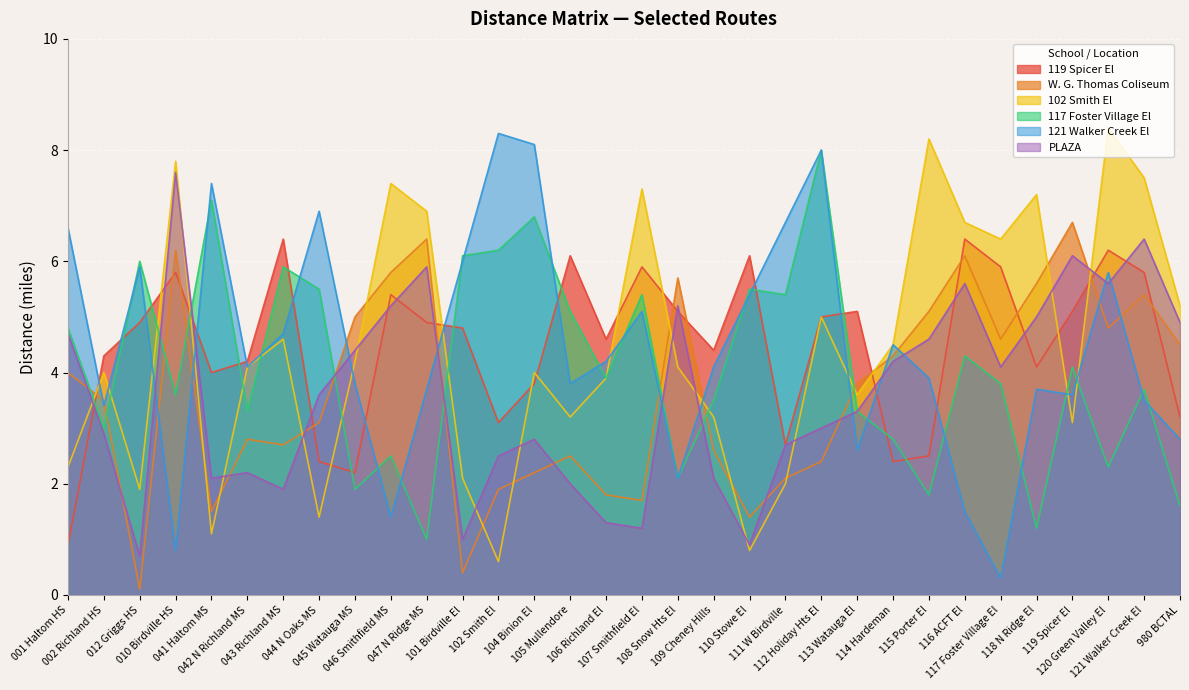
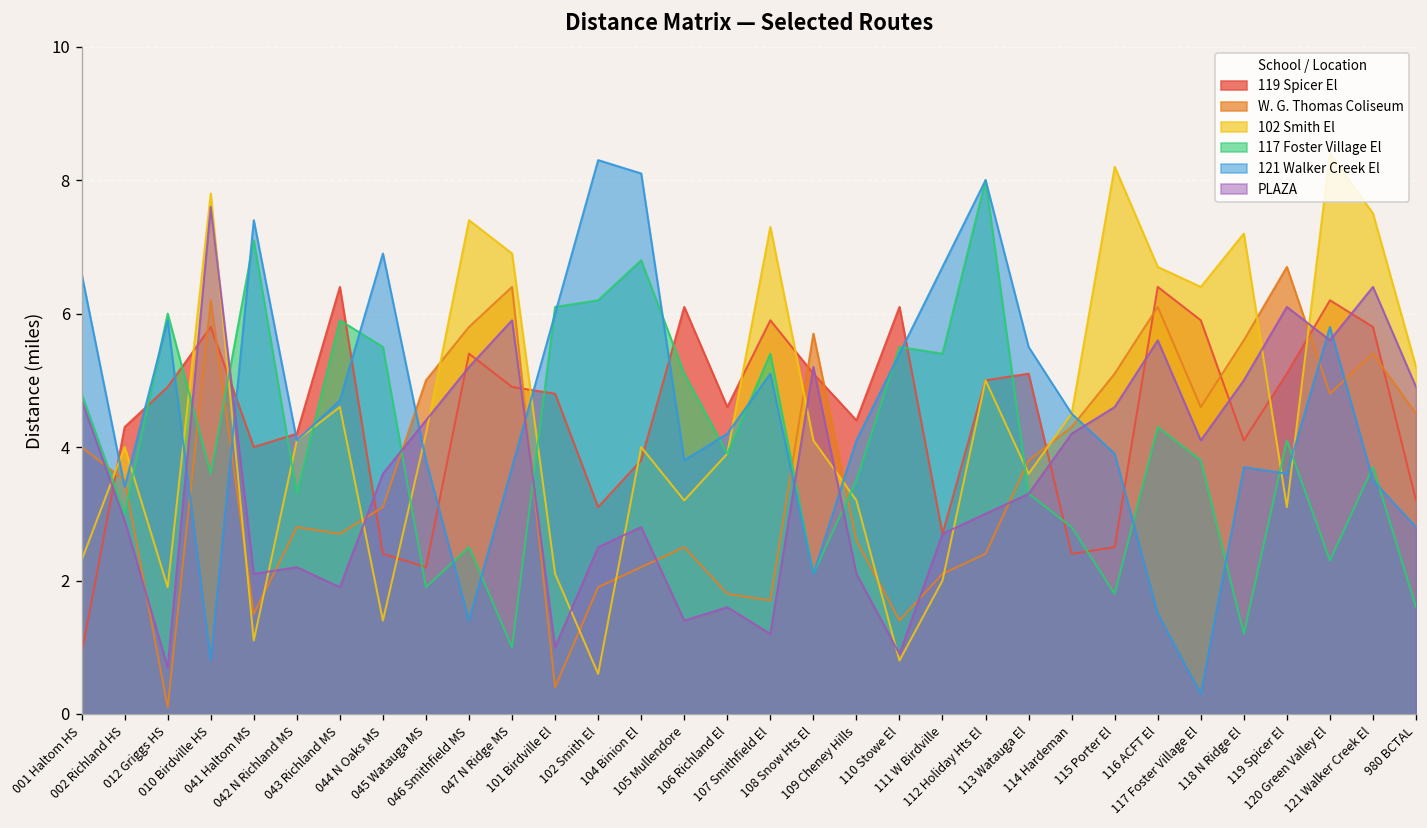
  {
    "102 Smith El": {
      "001 Haltom HS": 2.3,
      "002 Richland HS": 4.0,
      "012 Griggs HS": 1.9,
      "010 Birdville HS": 7.8,
      "041 Haltom MS": 1.1,
      "043 Richland MS": 4.6,
      "044 N Oaks MS": 1.4,
      "045 Watauga MS": 4.2,
      "046 Smithfield MS": 7.4,
      "047 N Ridge MS": 6.9,
      "101 Birdville El": 2.1,
      "102 Smith El": 0.6,
      "104 Binion El": 4.0,
      "105 Mullendore": 3.2,
      "107 Smithfield El": 7.3,
      "108 Snow Hts El": 4.1,
      "109 Cheney Hills": 3.2,
      "110 Stowe El": 0.8,
      "111 W Birdville": 2.0,
      "113 Watauga El": 3.6,
      "115 Porter El": 8.2,
      "116 ACFT El": 6.7,
      "117 Foster Village El": 6.4,
      "118 N Ridge El": 7.2,
      "119 Spicer El": 3.1,
      "121 Walker Creek El": 7.5,
      "980 BCTAL": 5.2
    },
    "117 Foster Village El": {
      "001 Haltom HS": 4.8,
      "002 Richland HS": 3.0,
      "012 Griggs HS": 6.0,
      "010 Birdville HS": 3.6,
      "041 Haltom MS": 7.1,
      "042 N Richland MS": 3.3,
      "043 Richland MS": 5.9,
      "044 N Oaks MS": 5.5,
      "045 Watauga MS": 1.9,
      "046 Smithfield MS": 2.5,
      "047 N Ridge MS": 1.0,
      "101 Birdville El": 6.1,
      "102 Smith El": 6.2,
      "104 Binion El": 6.8,
      "105 Mullendore": 5.1,
      "107 Smithfield El": 5.4,
      "109 Cheney Hills": 3.5,
      "110 Stowe El": 5.5,
      "111 W Birdville": 5.4,
      "114 Hardeman": 2.8,
      "115 Porter El": 1.8,
      "116 ACFT El": 4.3,
      "117 Foster Village El": 3.8,
      "118 N Ridge El": 1.2,
      "119 Spicer El": 4.1,
      "120 Green Valley El": 2.3,
      "121 Walker Creek El": 3.7,
      "980 BCTAL": 1.6
    },
    "121 Walker Creek El": {
      "001 Haltom HS": 6.6,
      "002 Richland HS": 3.4,
      "012 Griggs HS": 5.9,
      "010 Birdville HS": 0.8,
      "041 Haltom MS": 7.4,
      "043 Richland MS": 4.7,
      "044 N Oaks MS": 6.9,
      "045 Watauga MS": 3.8,
      "046 Smithfield MS": 1.4,
      "047 N Ridge MS": 3.7,
      "101 Birdville El": 6.0,
      "102 Smith El": 8.3,
      "104 Binion El": 8.1,
      "105 Mullendore": 3.8,
      "106 Richland El": 4.2,
      "107 Smithfield El": 5.1,
      "109 Cheney Hills": 4.1,
      "110 Stowe El": 5.4,
      "111 W Birdville": 6.7,
-     "113 Watauga El": 2.6,
+     "113 Watauga El": 5.5,
      "115 Porter El": 3.9,
      "116 ACFT El": 1.5,
      "117 Foster Village El": 0.3,
      "118 N Ridge El": 3.7,
      "119 Spicer El": 3.6,
      "120 Green Valley El": 5.8,
      "121 Walker Creek El": 3.5,
      "980 BCTAL": 2.8
    },
    "PLAZA": {
      "001 Haltom HS": 4.7,
      "002 Richland HS": 2.9,
      "012 Griggs HS": 0.7,
      "010 Birdville HS": 7.6,
      "041 Haltom MS": 2.1,
      "042 N Richland MS": 2.2,
      "043 Richland MS": 1.9,
      "044 N Oaks MS": 3.6,
      "045 Watauga MS": 4.4,
      "046 Smithfield MS": 5.2,
      "047 N Ridge MS": 5.9,
      "101 Birdville El": 1.0,
      "102 Smith El": 2.5,
      "104 Binion El": 2.8,
-     "105 Mullendore": 2.0,
-     "106 Richland El": 1.3,
+     "105 Mullendore": 1.4,
+     "106 Richland El": 1.6,
      "107 Smithfield El": 1.2,
      "108 Snow Hts El": 5.2,
      "109 Cheney Hills": 2.1,
      "110 Stowe El": 0.9,
      "112 Holiday Hts El": 3.0,
      "114 Hardeman": 4.2,
      "115 Porter El": 4.6,
      "116 ACFT El": 5.6,
      "117 Foster Village El": 4.1,
      "118 N Ridge El": 5.0,
      "119 Spicer El": 6.1,
      "120 Green Valley El": 5.6,
      "121 Walker Creek El": 6.4,
      "980 BCTAL": 4.9
    }
  }
